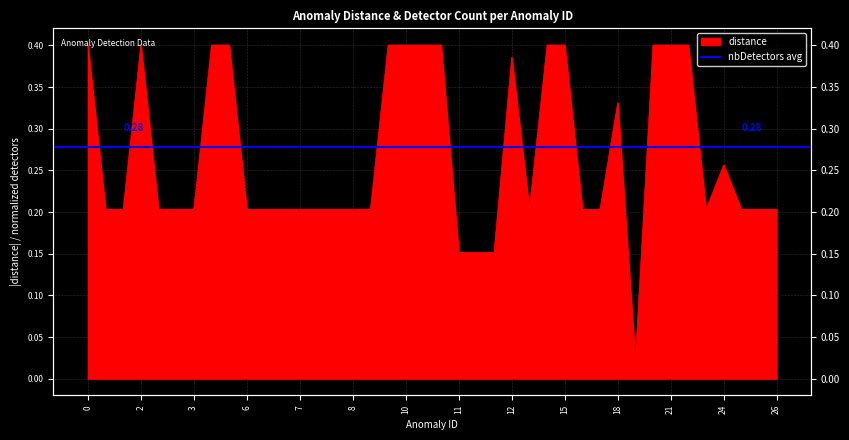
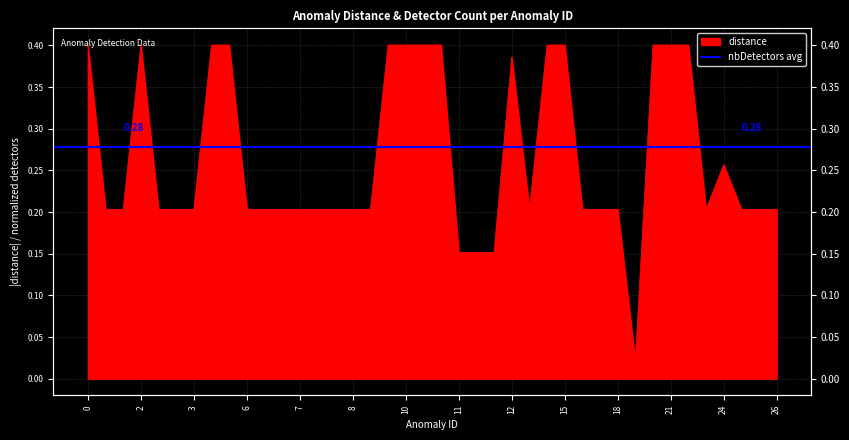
  {
    "0": 0.40,
    "2": 0.40,
    "12": 0.39,
    "15": 0.40,
-   "18": 0.33,
+   "18": 0.20,
    "21": 0.40,
    "24": 0.26
  }
